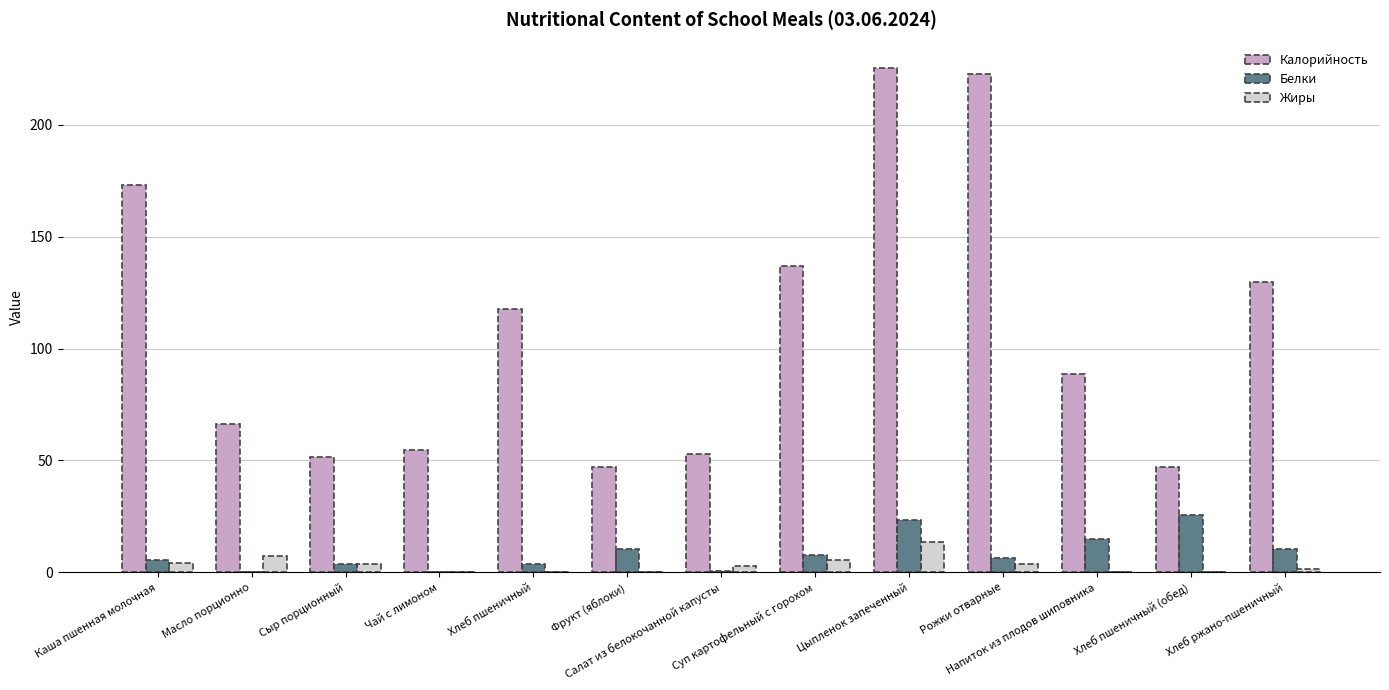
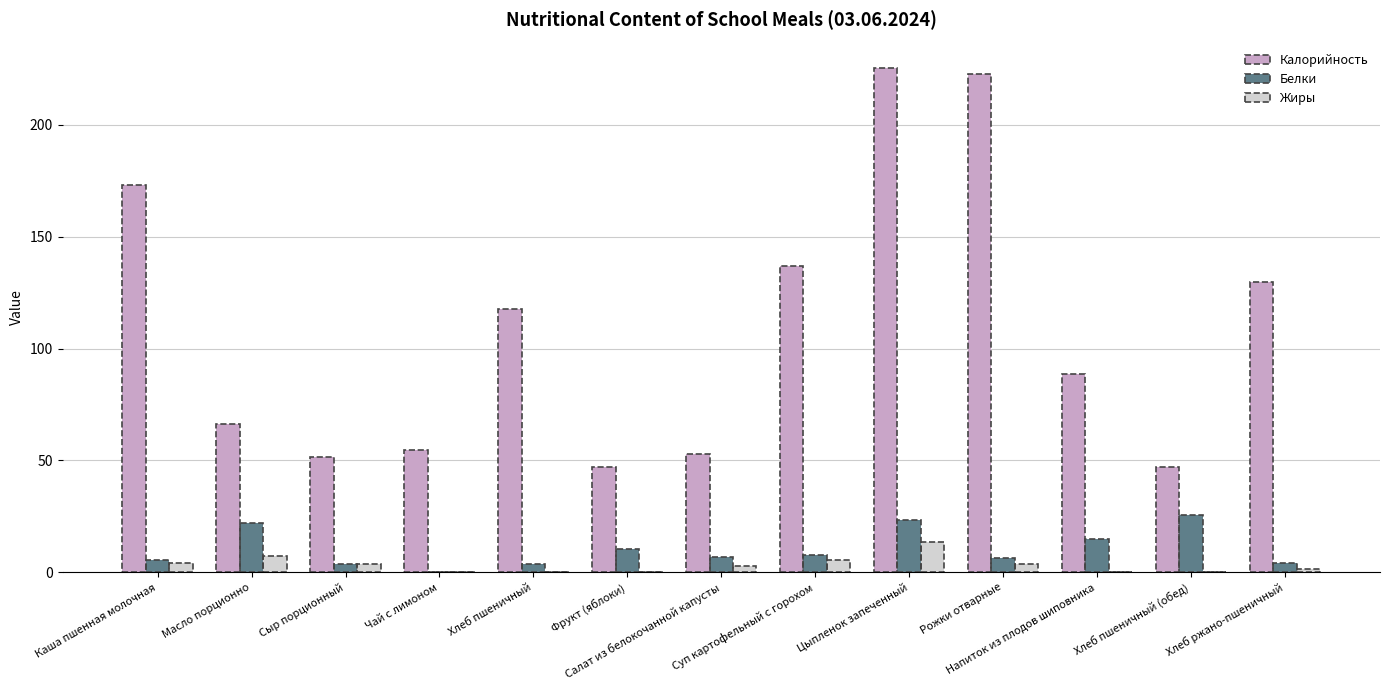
  {
    "Белки": {
      "Каша пшенная молочная": 6,
-     "Масло порционно": 0,
+     "Масло порционно": 22,
      "Сыр порционный": 4,
      "Хлеб пшеничный": 4,
      "Фрукт (яблоки)": 11,
-     "Салат из белокочанной капусты": 1,
+     "Салат из белокочанной капусты": 7,
      "Суп картофельный с горохом": 8,
      "Цыпленок запеченный": 23,
      "Рожки отварные": 6,
      "Напиток из плодов шиповника": 15,
      "Хлеб пшеничный (обед)": 26,
-     "Хлеб ржано-пшеничный": 10
+     "Хлеб ржано-пшеничный": 4
    }
  }
